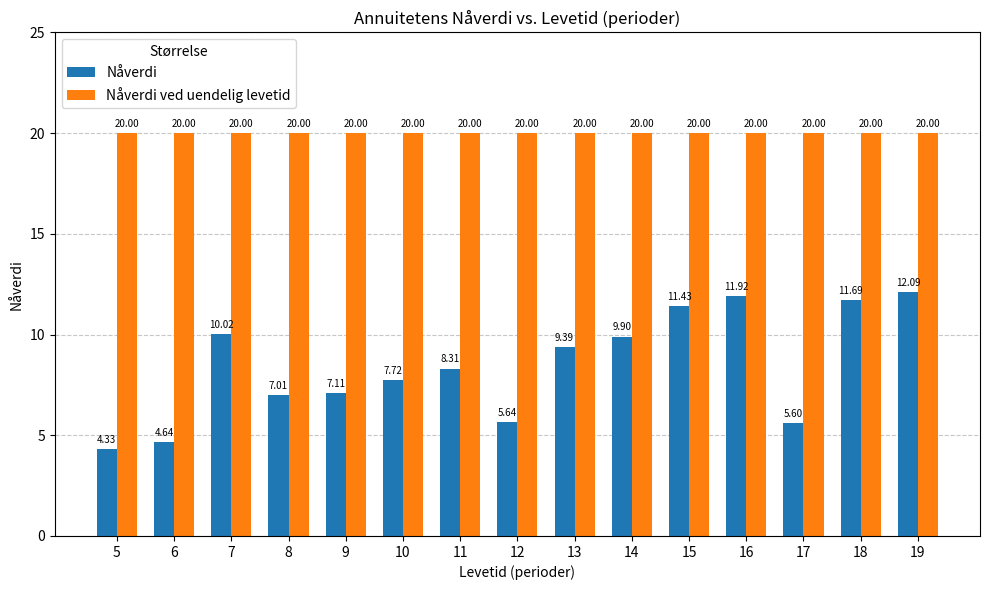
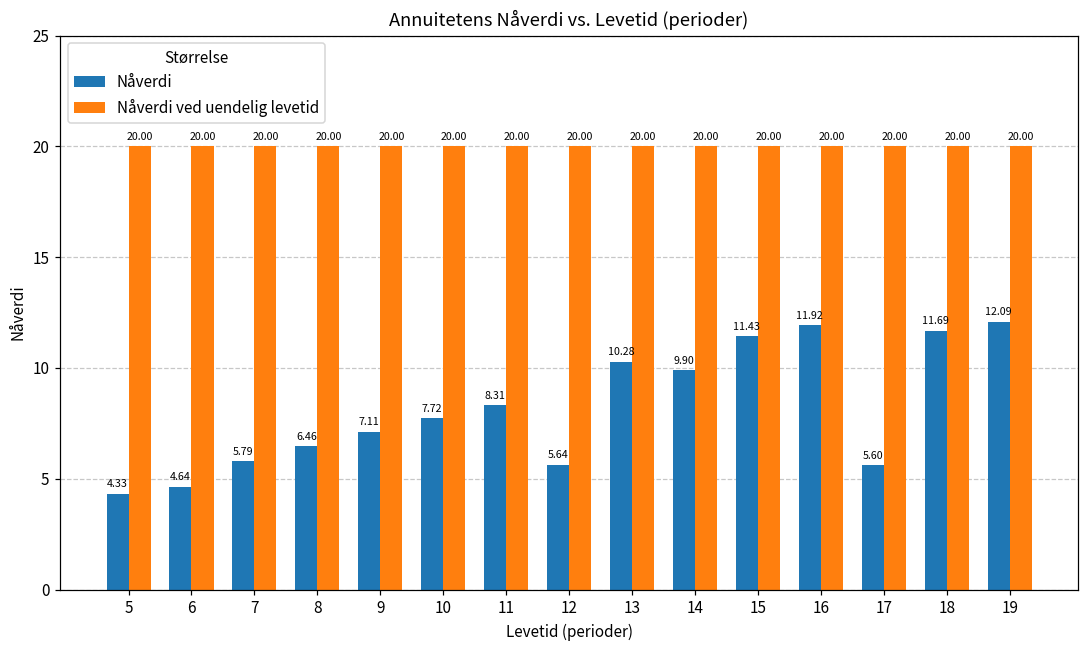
  {
    "Nåverdi": {
      "5": 4.33,
      "6": 4.64,
-     "7": 10.02,
-     "8": 7.01,
+     "7": 5.79,
+     "8": 6.46,
      "9": 7.11,
      "10": 7.72,
      "11": 8.31,
      "12": 5.64,
-     "13": 9.39,
+     "13": 10.28,
      "14": 9.90,
      "15": 11.43,
      "16": 11.92,
      "17": 5.60,
      "18": 11.69,
      "19": 12.09
    },
    "Nåverdi ved uendelig levetid": {
      "5": 20.00,
      "6": 20.00,
      "7": 20.00,
      "8": 20.00,
      "9": 20.00,
      "10": 20.00,
      "11": 20.00,
      "12": 20.00,
      "13": 20.00,
      "14": 20.00,
      "15": 20.00,
      "16": 20.00,
      "17": 20.00,
      "18": 20.00,
      "19": 20.00
    }
  }
